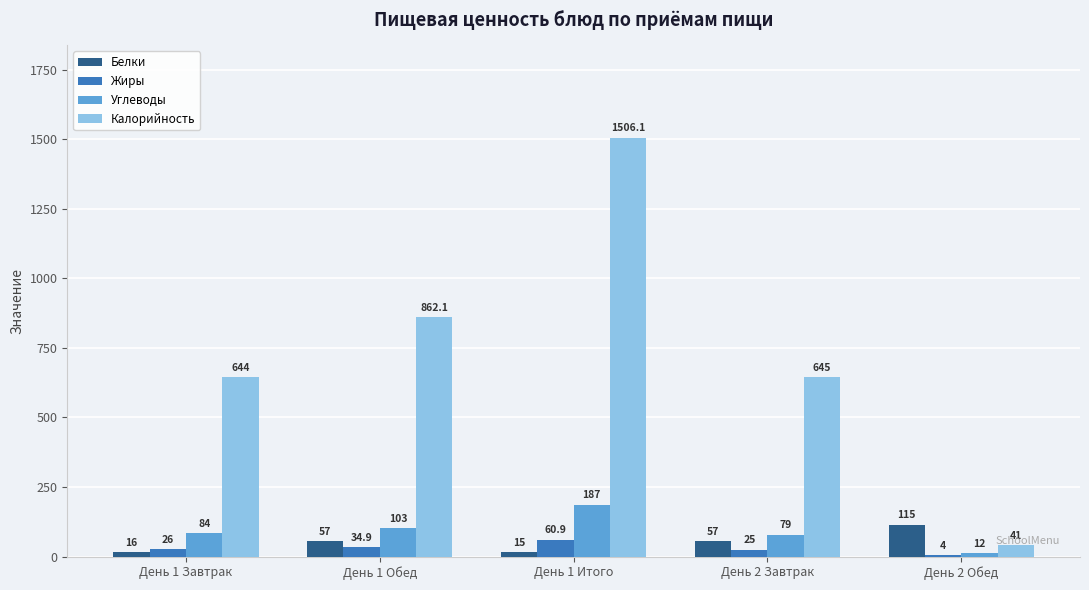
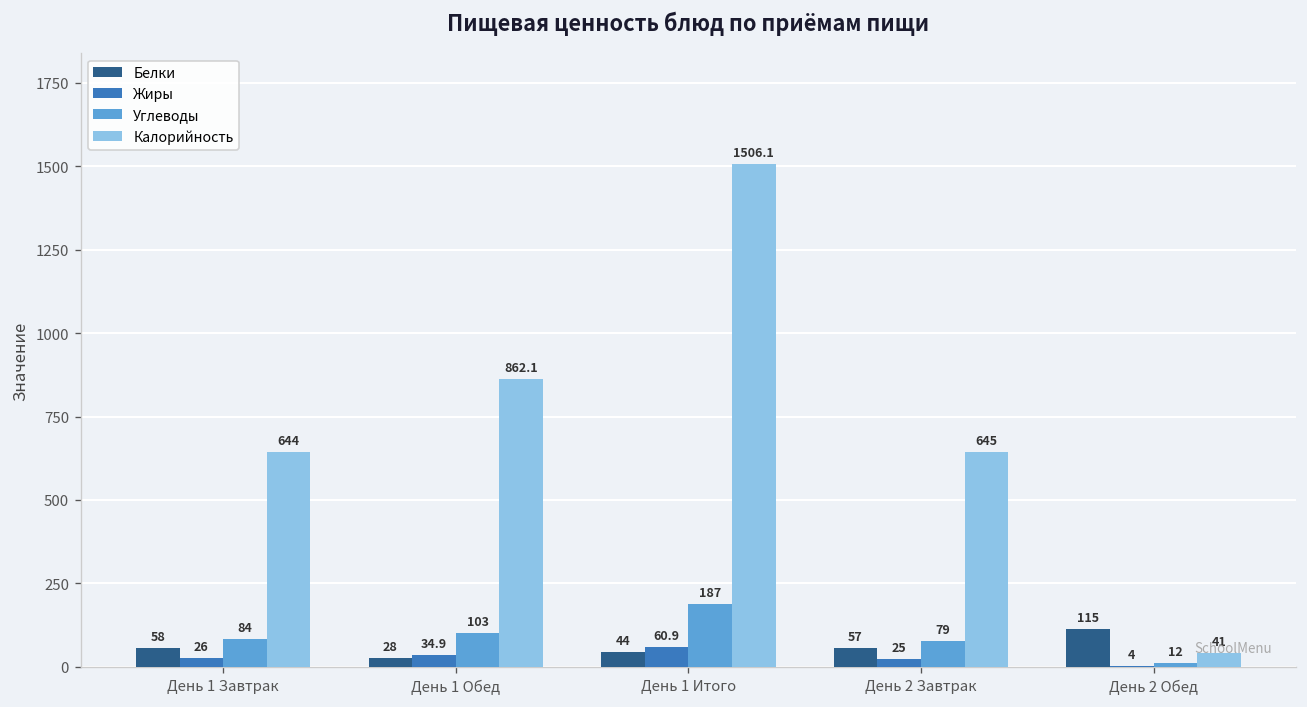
  {
    "Белки": {
-     "День 1 Завтрак": 16,
-     "День 1 Обед": 57,
-     "День 1 Итого": 15,
+     "День 1 Завтрак": 58,
+     "День 1 Обед": 28,
+     "День 1 Итого": 44,
      "День 2 Завтрак": 57,
      "День 2 Обед": 115
    },
    "Калорийность": {
      "День 1 Завтрак": 644,
      "День 1 Обед": 862.1,
      "День 1 Итого": 1506.1,
      "День 2 Завтрак": 645
    }
  }
